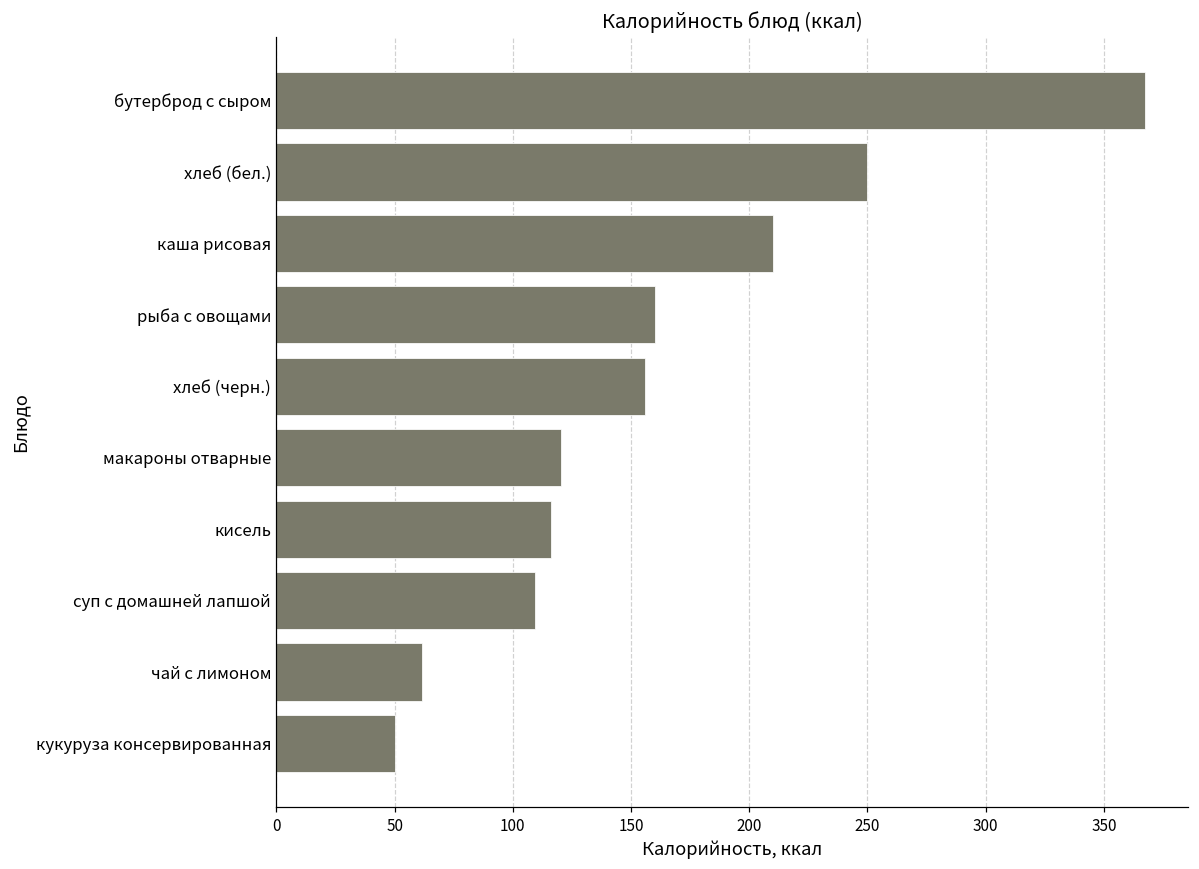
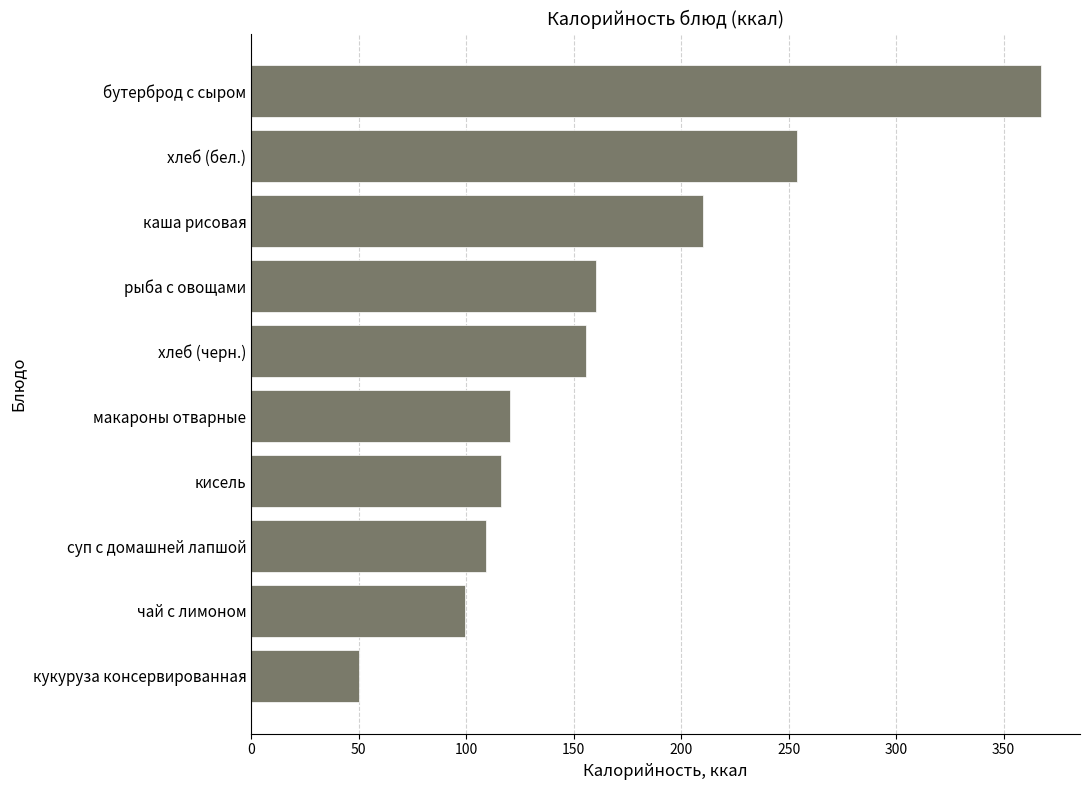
  {
    "бутерброд с сыром": 367,
-   "хлеб (бел.)": 250,
+   "хлеб (бел.)": 254,
    "каша рисовая": 210,
    "рыба с овощами": 160,
    "хлеб (черн.)": 156,
    "макароны отварные": 120,
    "кисель": 116,
    "суп с домашней лапшой": 109,
-   "чай с лимоном": 62,
+   "чай с лимоном": 100,
    "кукуруза консервированная": 50
  }
